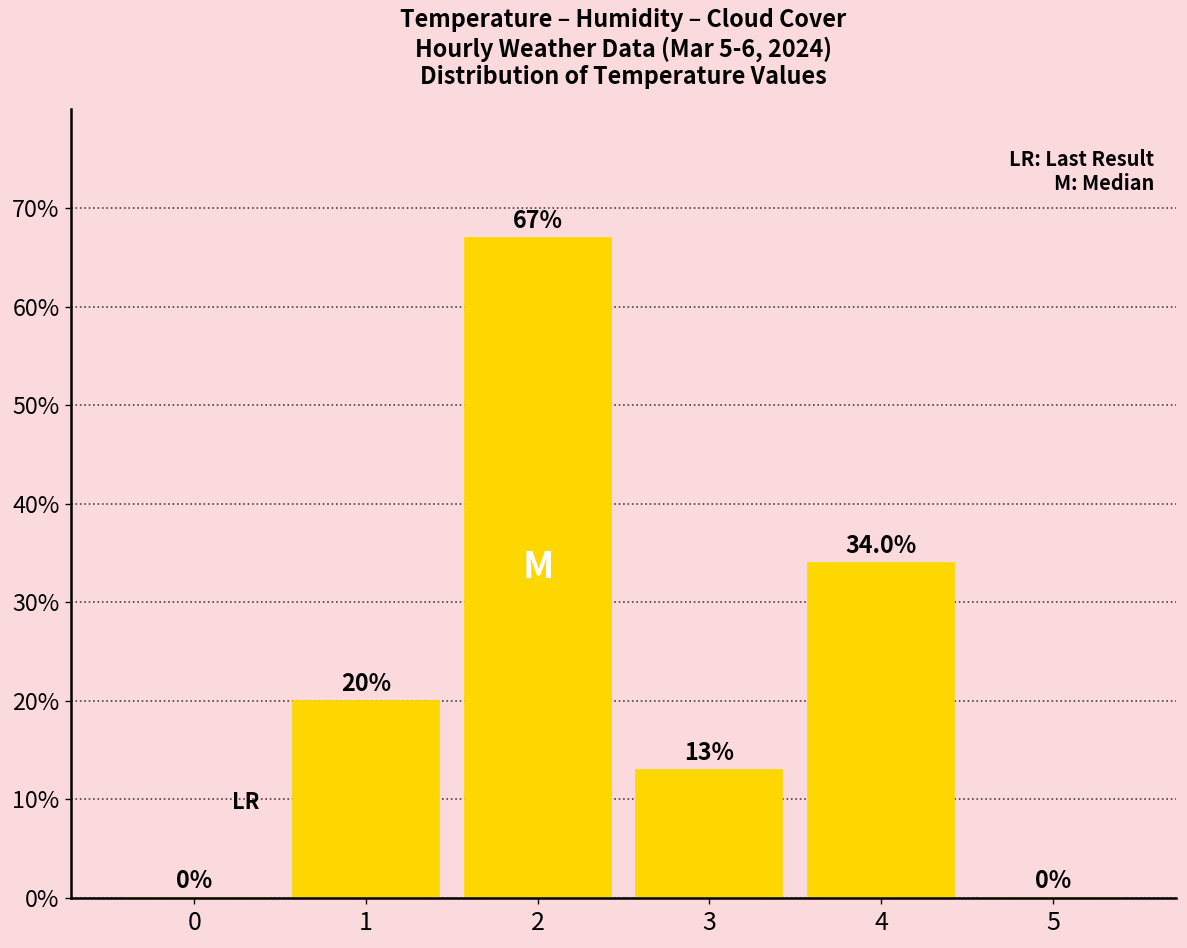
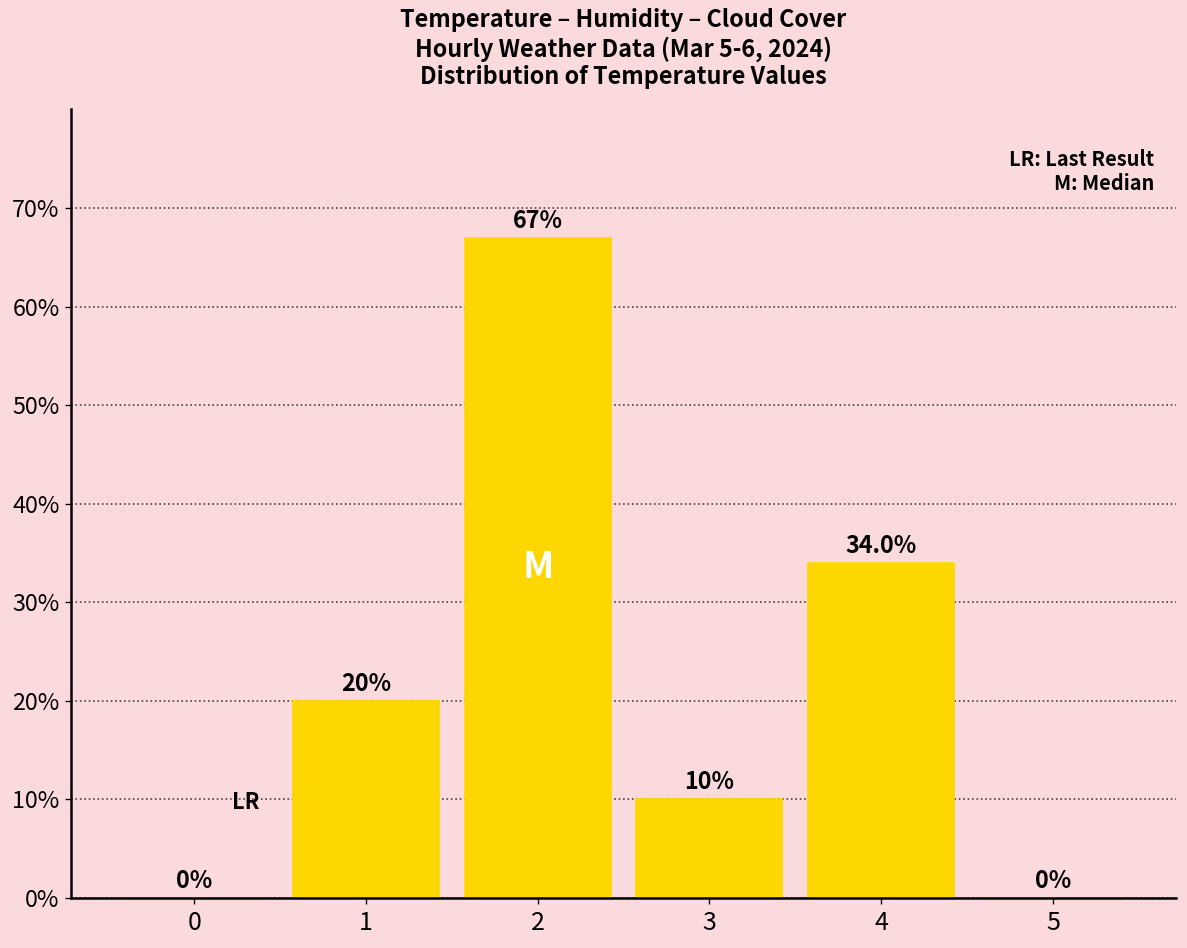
  {
    "0": "0%",
    "1": "20%",
    "2": "67%",
-   "3": "13%",
+   "3": "10%",
    "4": "34.0%",
    "5": "0%"
  }
